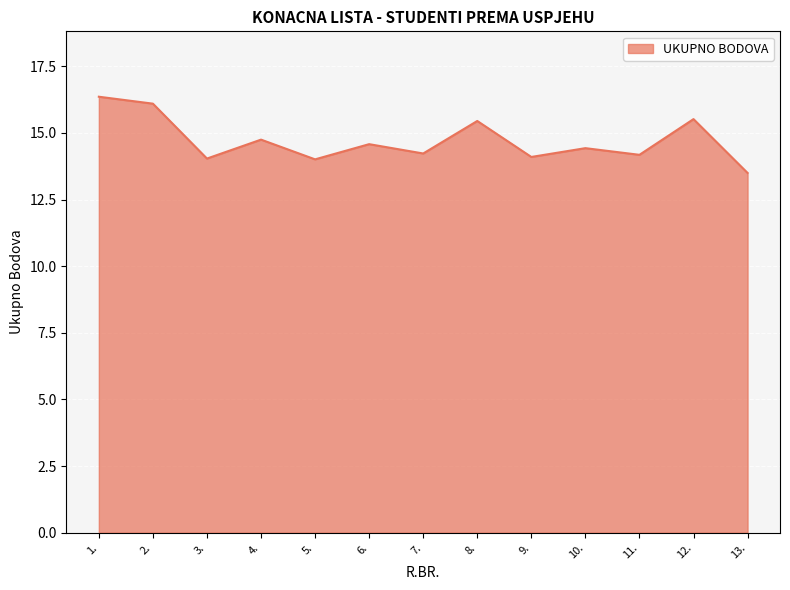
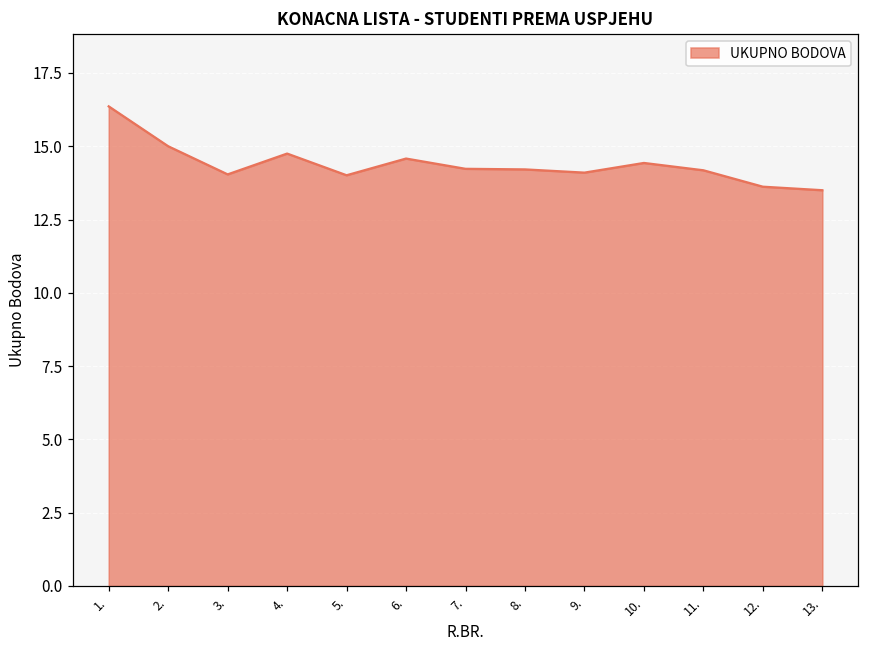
  {
    "1.": 16.4,
-   "2.": 16.1,
+   "2.": 15.0,
    "3.": 14.0,
    "4.": 14.8,
    "5.": 14.0,
    "6.": 14.6,
    "7.": 14.2,
-   "8.": 15.5,
+   "8.": 14.2,
    "9.": 14.1,
    "10.": 14.4,
    "11.": 14.2,
-   "12.": 15.5,
+   "12.": 13.6,
    "13.": 13.5
  }
